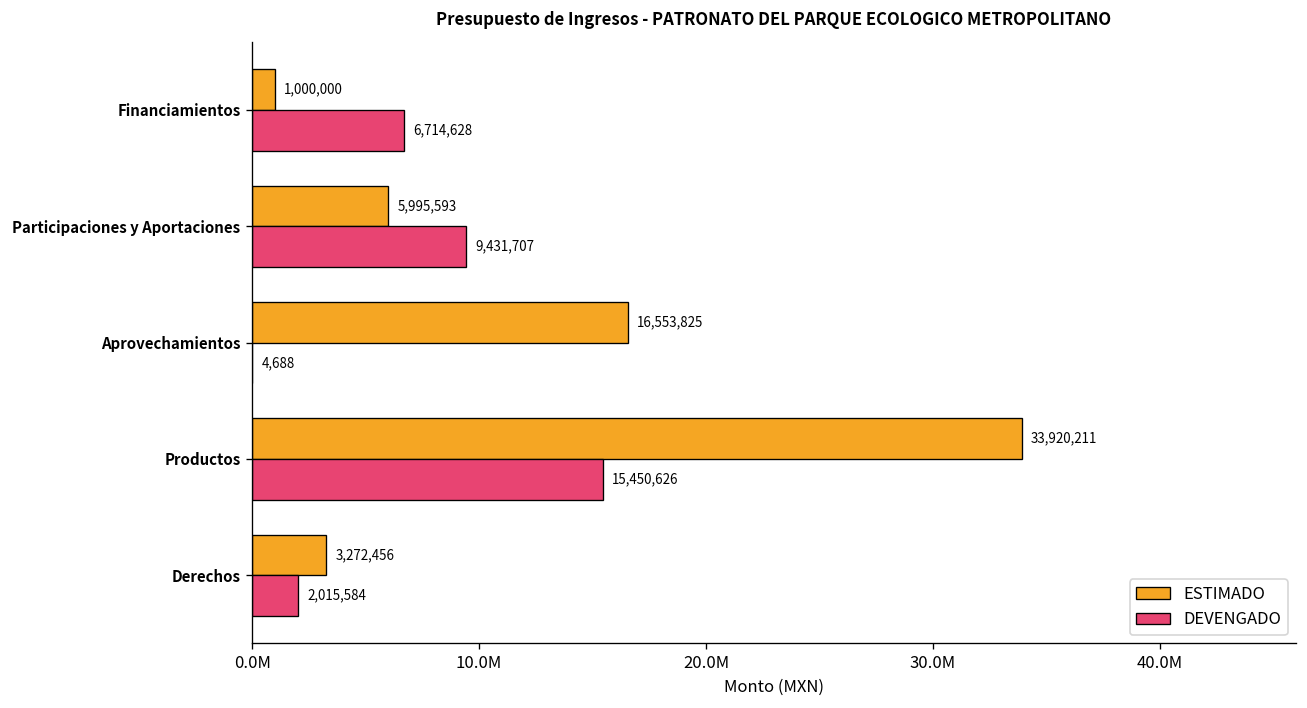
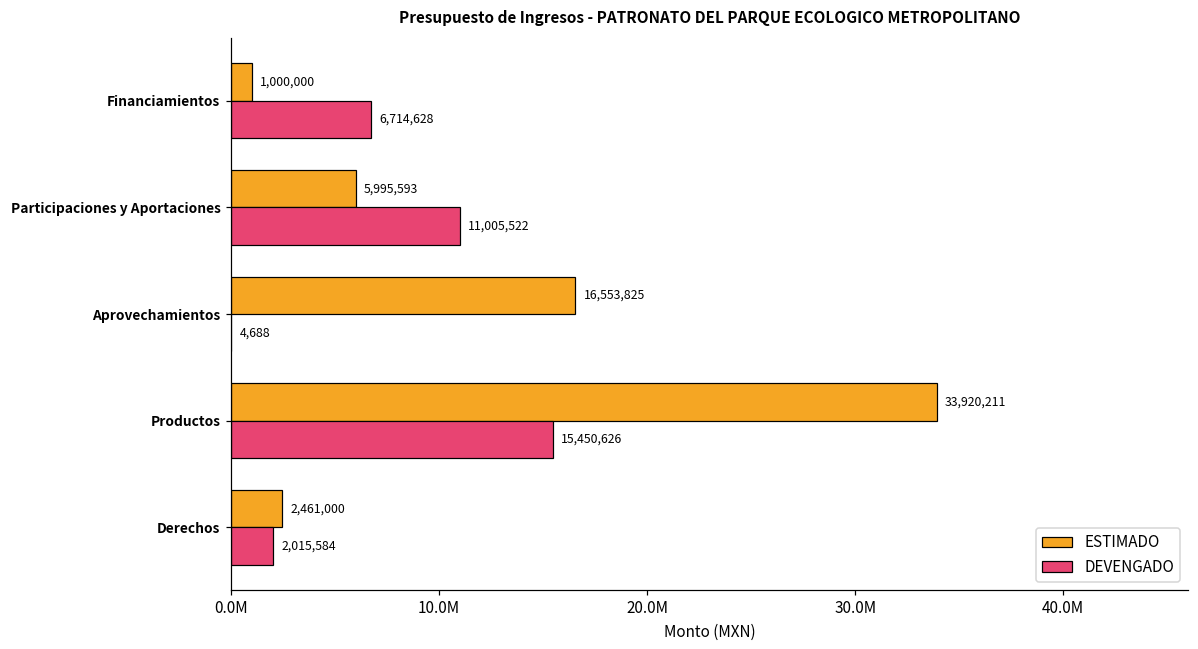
  {
    "ESTIMADO": {
      "Financiamientos": "1,000,000",
      "Participaciones y Aportaciones": "5,995,593",
      "Aprovechamientos": "16,553,825",
      "Productos": "33,920,211",
-     "Derechos": "3,272,456"
+     "Derechos": "2,461,000"
    },
    "DEVENGADO": {
      "Financiamientos": "6,714,628",
-     "Participaciones y Aportaciones": "9,431,707",
+     "Participaciones y Aportaciones": "11,005,522",
      "Aprovechamientos": "4,688",
      "Productos": "15,450,626",
      "Derechos": "2,015,584"
    }
  }
